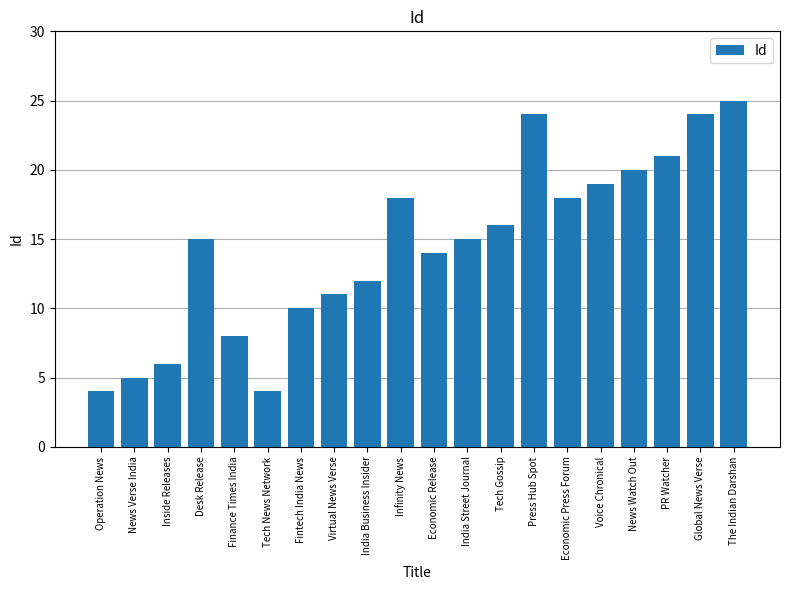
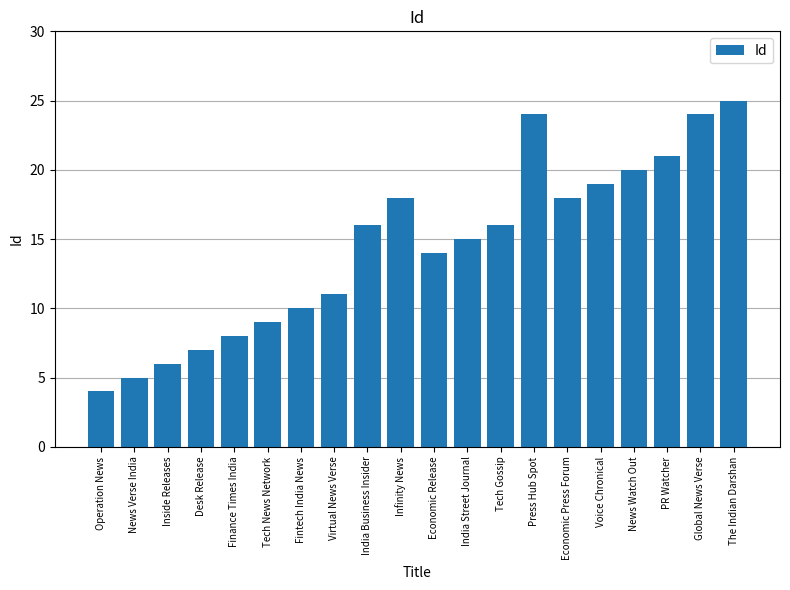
  {
    "Operation News": 4,
    "News Verse India": 5,
    "Inside Releases": 6,
-   "Desk Release": 15,
+   "Desk Release": 7,
    "Finance Times India": 8,
-   "Tech News Network": 4,
+   "Tech News Network": 9,
    "Fintech India News": 10,
    "Virtual News Verse": 11,
-   "India Business Insider": 12,
+   "India Business Insider": 16,
    "Infinity News": 18,
    "Economic Release": 14,
    "India Street Journal": 15,
    "Tech Gossip": 16,
    "Press Hub Spot": 24,
    "Economic Press Forum": 18,
    "Voice Chronical": 19,
    "News Watch Out": 20,
    "PR Watcher": 21,
    "Global News Verse": 24,
    "The Indian Darshan": 25
  }
